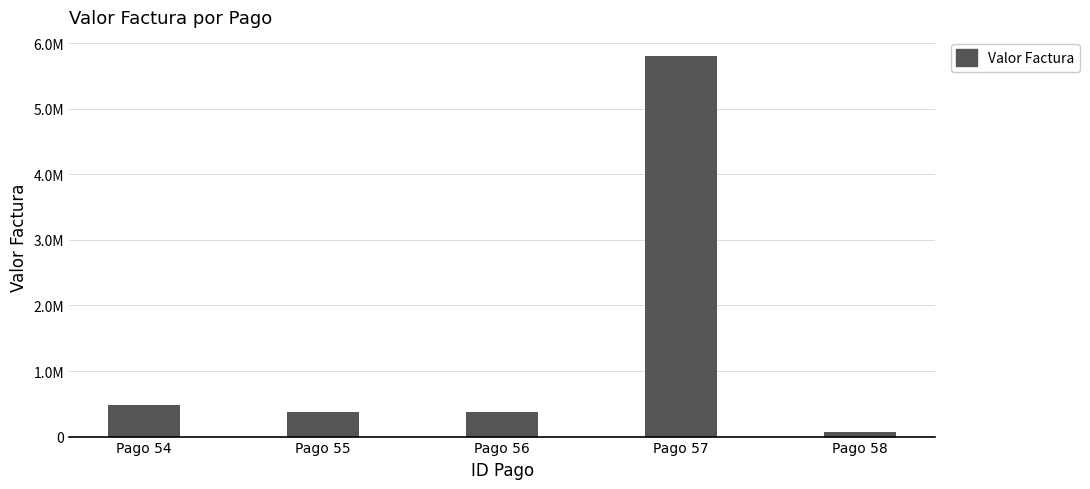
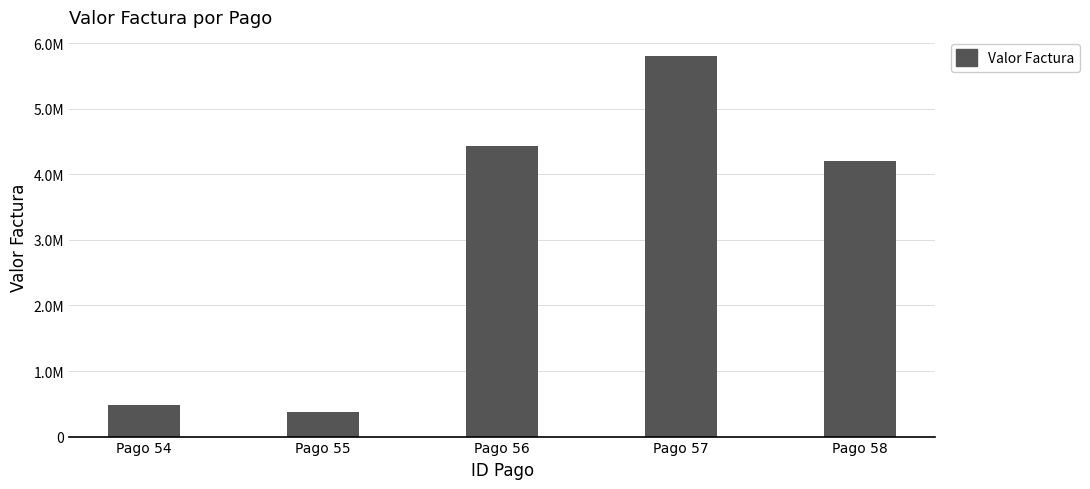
  {
    "Pago 54": 500000,
    "Pago 55": 400000,
-   "Pago 56": 400000,
+   "Pago 56": 4400000,
    "Pago 57": 5800000,
-   "Pago 58": 100000
+   "Pago 58": 4200000
  }
